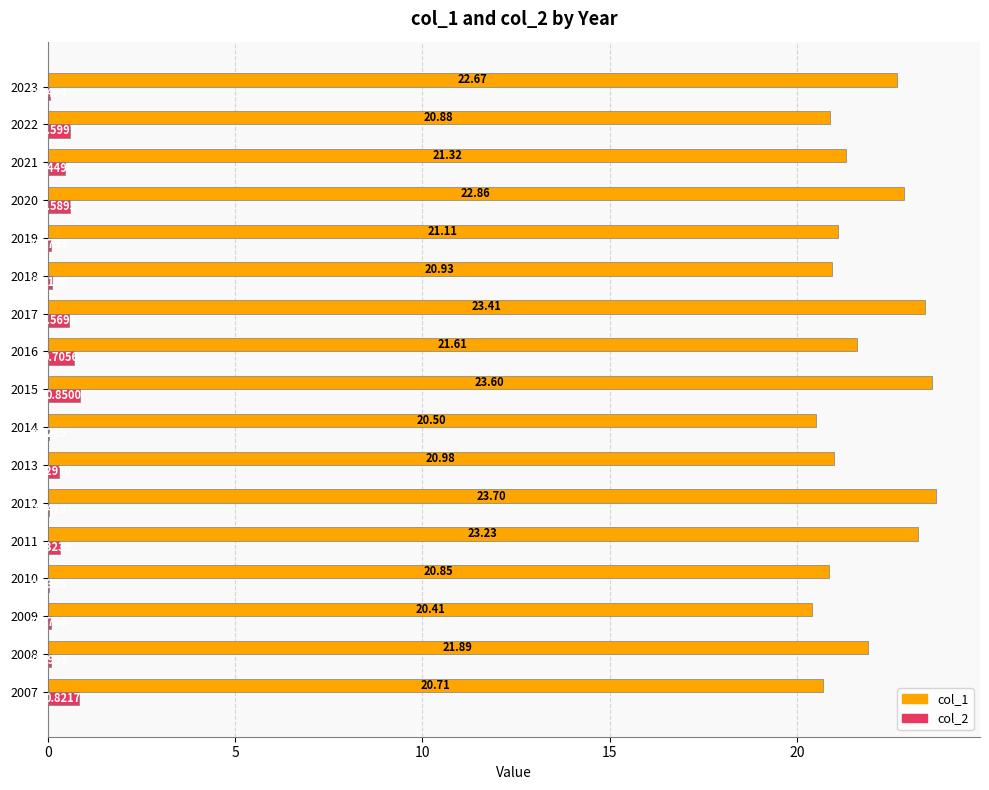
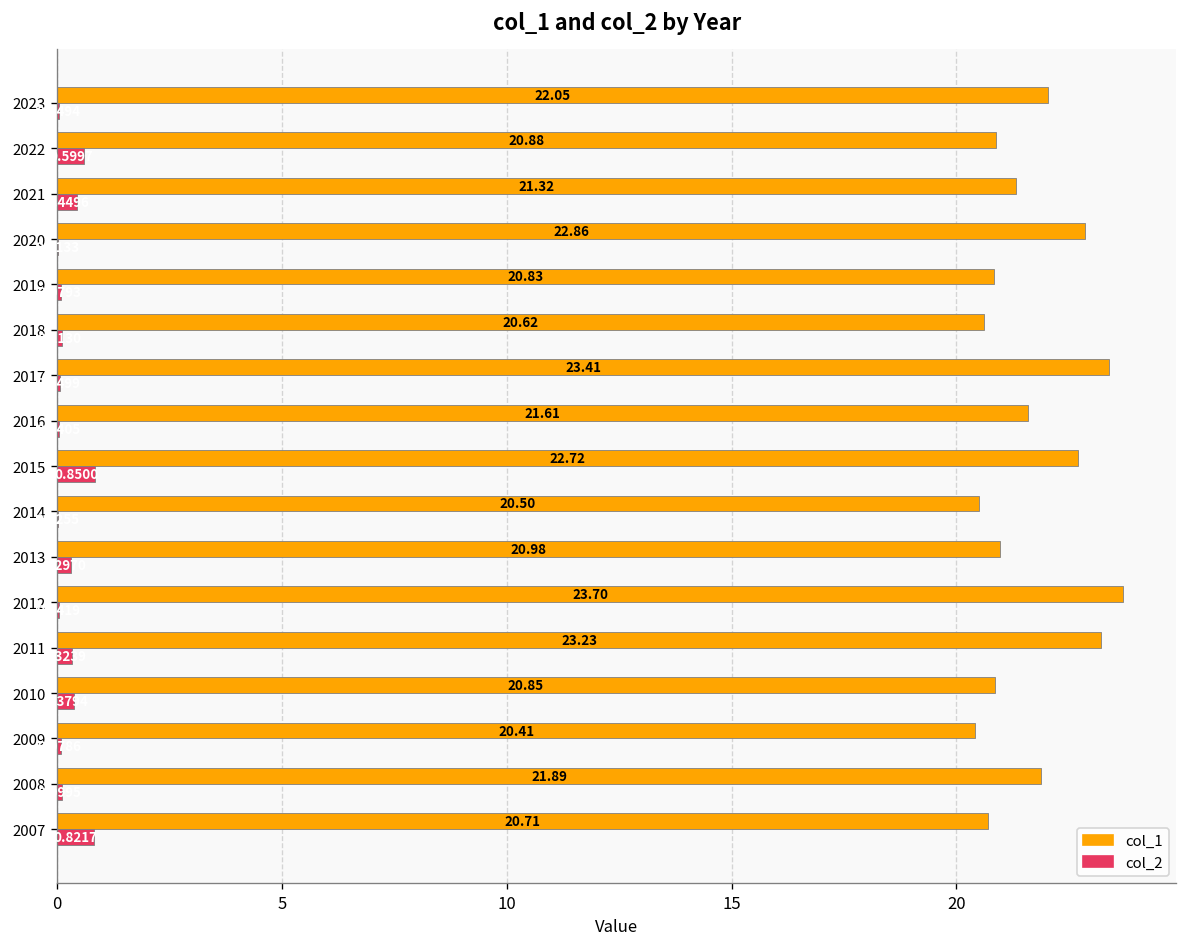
  {
    "col_1": {
-     "2023": 22.67,
+     "2023": 22.05,
      "2022": 20.88,
      "2021": 21.32,
      "2020": 22.86,
-     "2019": 21.11,
-     "2018": 20.93,
+     "2019": 20.83,
+     "2018": 20.62,
      "2017": 23.41,
      "2016": 21.61,
-     "2015": 23.60,
+     "2015": 22.72,
      "2014": 20.50,
      "2013": 20.98,
      "2012": 23.70,
      "2011": 23.23,
      "2010": 20.85,
      "2009": 20.41,
      "2008": 21.89,
      "2007": 20.71
    },
    "col_2": {
      "2021": 0.4,
-     "2020": 0.6,
+     "2020": 0.0,
      "2019": 0.1,
      "2018": 0.1,
-     "2017": 0.6,
-     "2016": 0.7,
+     "2017": 0.0,
+     "2016": 0.0,
      "2013": 0.3,
      "2011": 0.3,
-     "2010": 0.0,
+     "2010": 0.4,
      "2009": 0.1,
      "2008": 0.1
    }
  }
